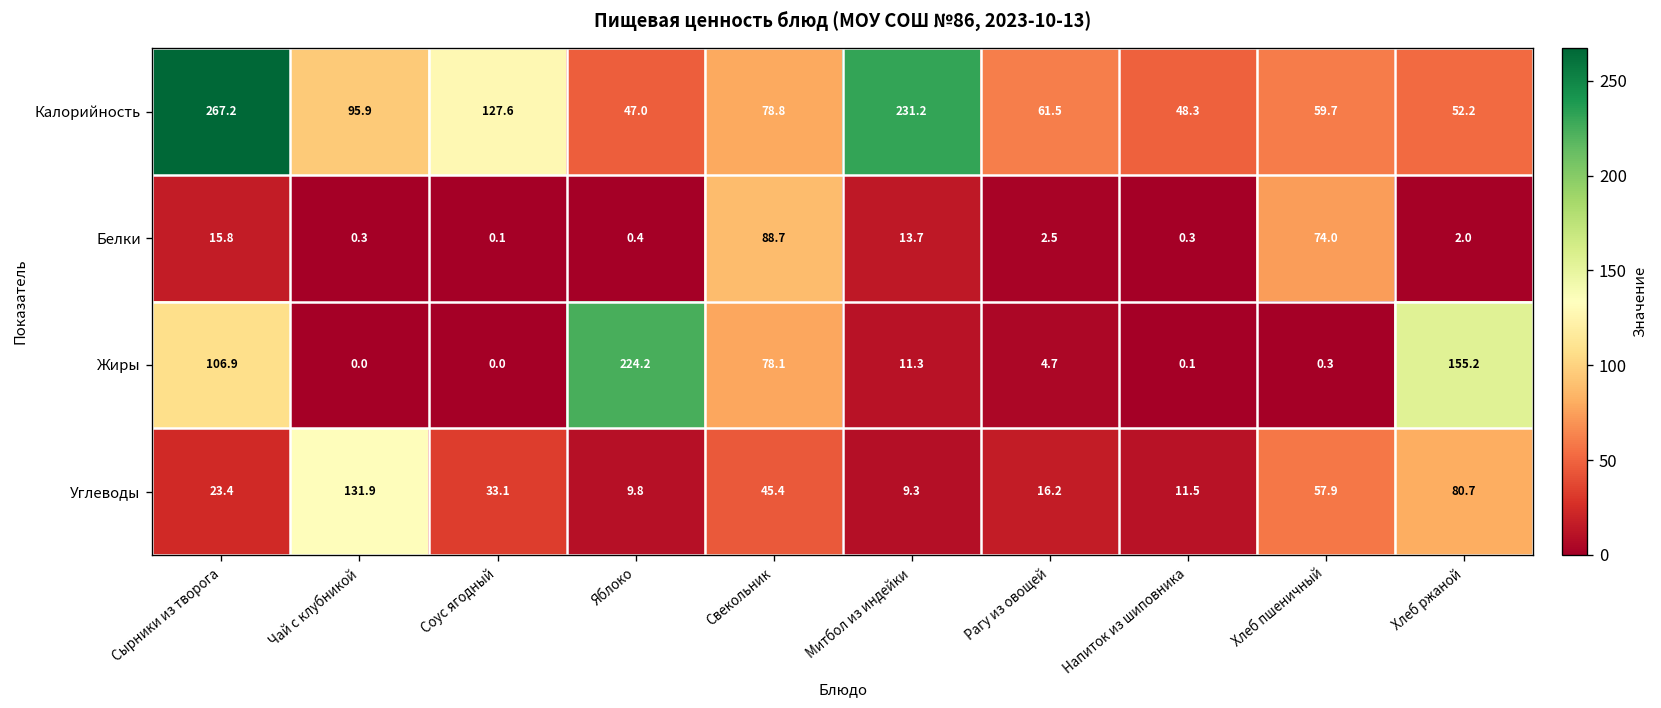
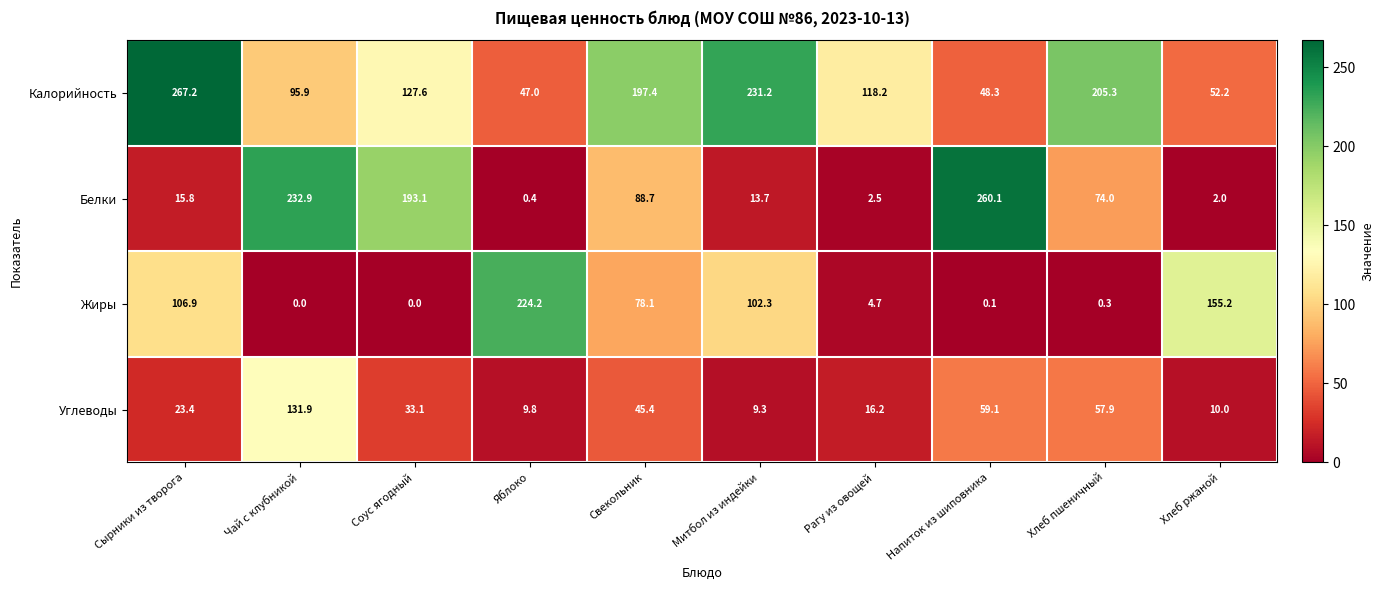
  {
    "Калорийность": {
      "Сырники из творога": 267.2,
      "Чай с клубникой": 95.9,
      "Соус ягодный": 127.6,
      "Яблоко": 47.0,
-     "Свекольник": 78.8,
+     "Свекольник": 197.4,
      "Митбол из индейки": 231.2,
-     "Рагу из овощей": 61.5,
+     "Рагу из овощей": 118.2,
      "Напиток из шиповника": 48.3,
-     "Хлеб пшеничный": 59.7,
+     "Хлеб пшеничный": 205.3,
      "Хлеб ржаной": 52.2
    },
    "Белки": {
      "Сырники из творога": 15.8,
-     "Чай с клубникой": 0.3,
-     "Соус ягодный": 0.1,
+     "Чай с клубникой": 232.9,
+     "Соус ягодный": 193.1,
      "Яблоко": 0.4,
      "Свекольник": 88.7,
      "Митбол из индейки": 13.7,
      "Рагу из овощей": 2.5,
-     "Напиток из шиповника": 0.3,
+     "Напиток из шиповника": 260.1,
      "Хлеб пшеничный": 74.0,
      "Хлеб ржаной": 2.0
    },
    "Жиры": {
      "Сырники из творога": 106.9,
      "Чай с клубникой": 0.0,
      "Соус ягодный": 0.0,
      "Яблоко": 224.2,
      "Свекольник": 78.1,
-     "Митбол из индейки": 11.3,
+     "Митбол из индейки": 102.3,
      "Рагу из овощей": 4.7,
      "Напиток из шиповника": 0.1,
      "Хлеб пшеничный": 0.3,
      "Хлеб ржаной": 155.2
    },
    "Углеводы": {
      "Сырники из творога": 23.4,
      "Чай с клубникой": 131.9,
      "Соус ягодный": 33.1,
      "Яблоко": 9.8,
      "Свекольник": 45.4,
      "Митбол из индейки": 9.3,
      "Рагу из овощей": 16.2,
-     "Напиток из шиповника": 11.5,
+     "Напиток из шиповника": 59.1,
      "Хлеб пшеничный": 57.9,
-     "Хлеб ржаной": 80.7
+     "Хлеб ржаной": 10.0
    }
  }
